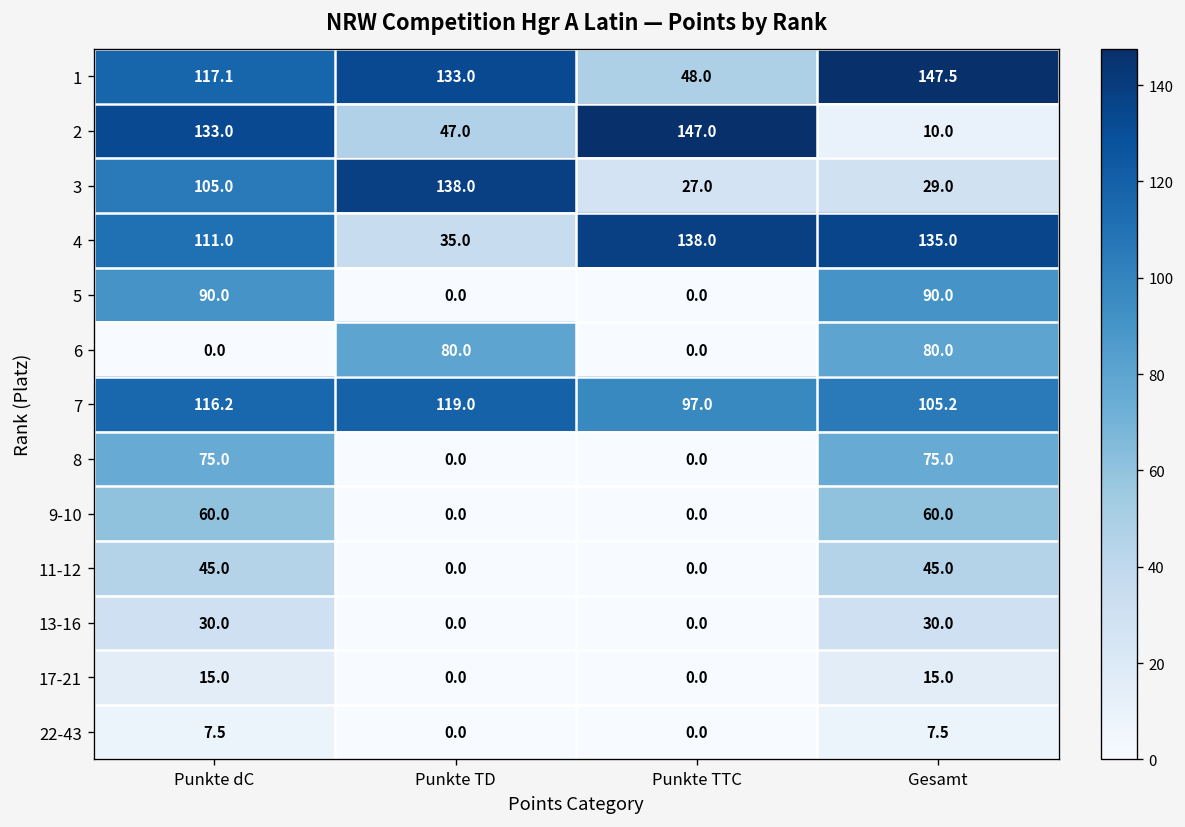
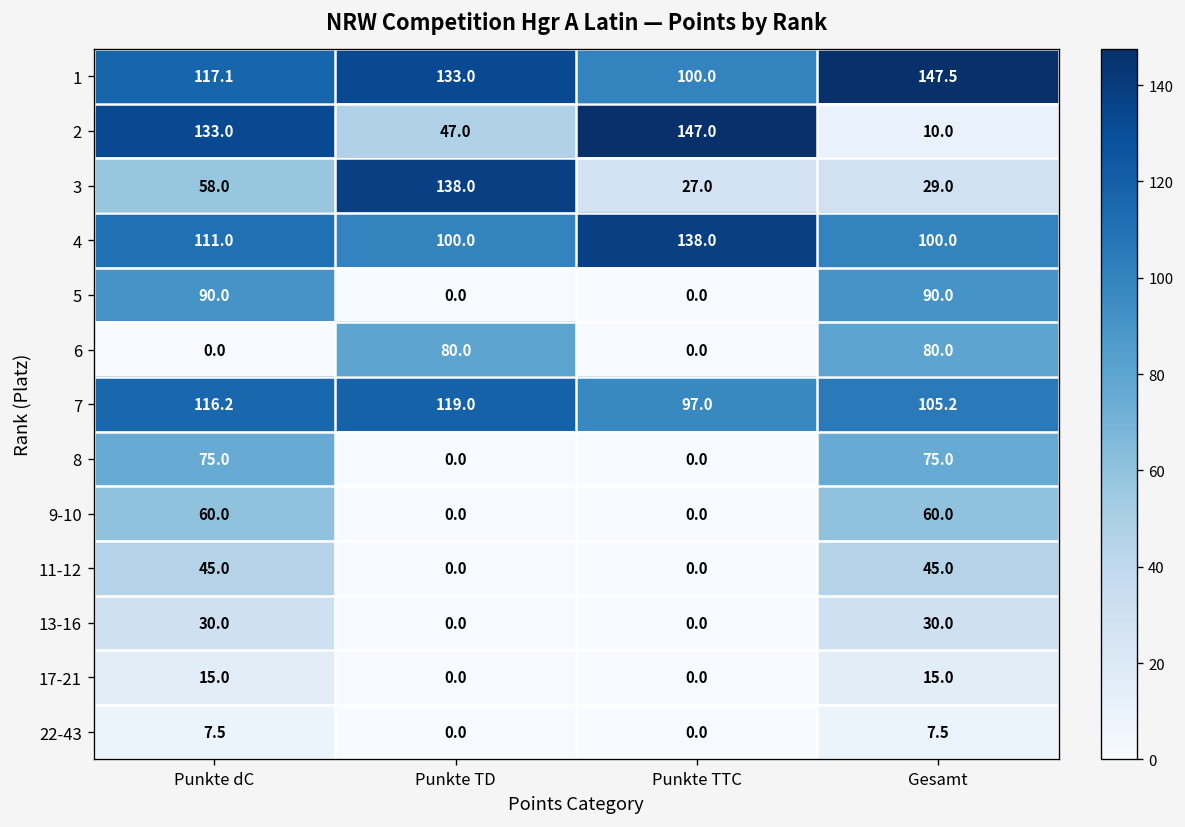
  {
    "1": {
      "Punkte dC": 117.1,
      "Punkte TD": 133.0,
-     "Punkte TTC": 48.0,
+     "Punkte TTC": 100.0,
      "Gesamt": 147.5
    },
    "2": {
      "Punkte dC": 133.0,
      "Punkte TD": 47.0,
      "Punkte TTC": 147.0,
      "Gesamt": 10.0
    },
    "3": {
-     "Punkte dC": 105.0,
+     "Punkte dC": 58.0,
      "Punkte TD": 138.0,
      "Punkte TTC": 27.0,
      "Gesamt": 29.0
    },
    "4": {
      "Punkte dC": 111.0,
-     "Punkte TD": 35.0,
+     "Punkte TD": 100.0,
      "Punkte TTC": 138.0,
-     "Gesamt": 135.0
+     "Gesamt": 100.0
    },
    "5": {
      "Punkte dC": 90.0,
      "Punkte TD": 0.0,
      "Punkte TTC": 0.0,
      "Gesamt": 90.0
    },
    "6": {
      "Punkte dC": 0.0,
      "Punkte TD": 80.0,
      "Punkte TTC": 0.0,
      "Gesamt": 80.0
    },
    "7": {
      "Punkte dC": 116.2,
      "Punkte TD": 119.0,
      "Punkte TTC": 97.0,
      "Gesamt": 105.2
    },
    "8": {
      "Punkte dC": 75.0,
      "Punkte TD": 0.0,
      "Punkte TTC": 0.0,
      "Gesamt": 75.0
    },
    "9-10": {
      "Punkte dC": 60.0,
      "Punkte TD": 0.0,
      "Punkte TTC": 0.0,
      "Gesamt": 60.0
    },
    "11-12": {
      "Punkte dC": 45.0,
      "Punkte TD": 0.0,
      "Punkte TTC": 0.0,
      "Gesamt": 45.0
    },
    "13-16": {
      "Punkte dC": 30.0,
      "Punkte TD": 0.0,
      "Punkte TTC": 0.0,
      "Gesamt": 30.0
    },
    "17-21": {
      "Punkte dC": 15.0,
      "Punkte TD": 0.0,
      "Punkte TTC": 0.0,
      "Gesamt": 15.0
    },
    "22-43": {
      "Punkte dC": 7.5,
      "Punkte TD": 0.0,
      "Punkte TTC": 0.0,
      "Gesamt": 7.5
    }
  }
